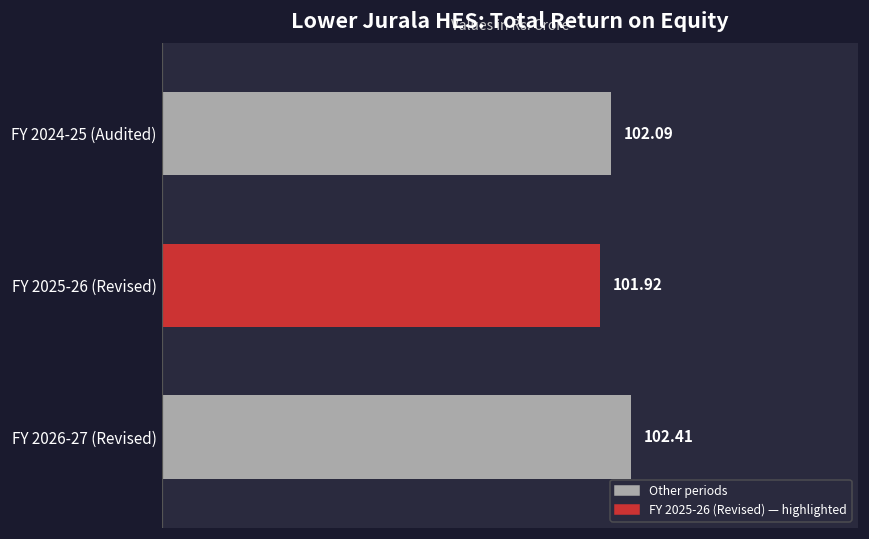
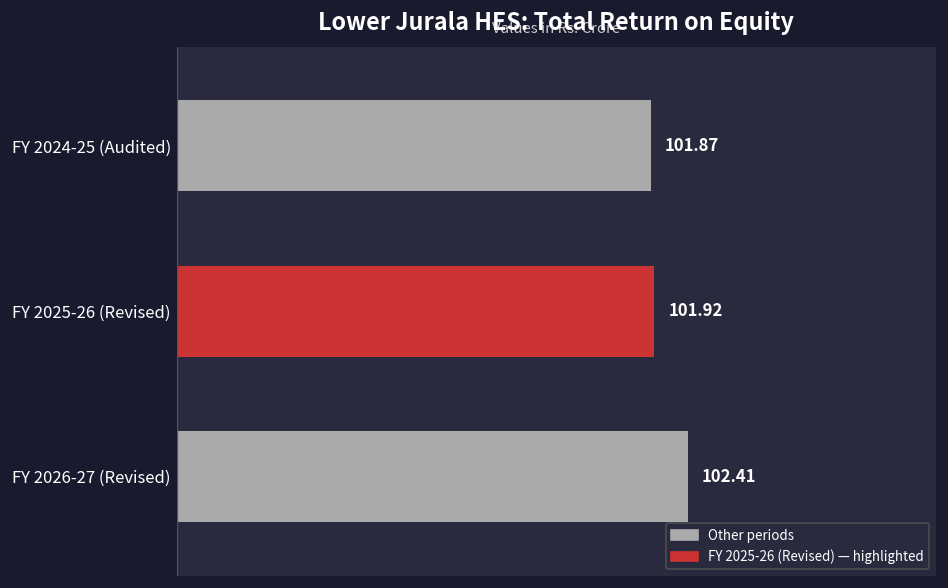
  {
-   "FY 2024-25 (Audited)": 102.09,
+   "FY 2024-25 (Audited)": 101.87,
    "FY 2025-26 (Revised)": 101.92,
    "FY 2026-27 (Revised)": 102.41
  }
